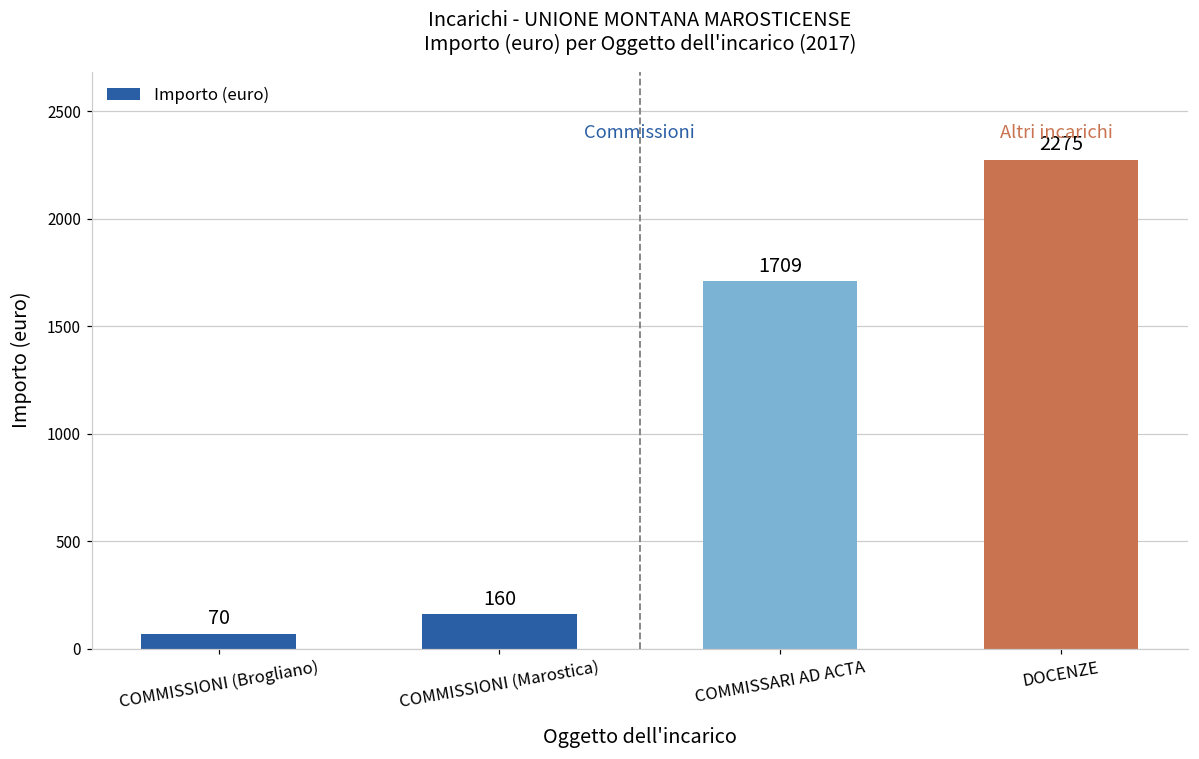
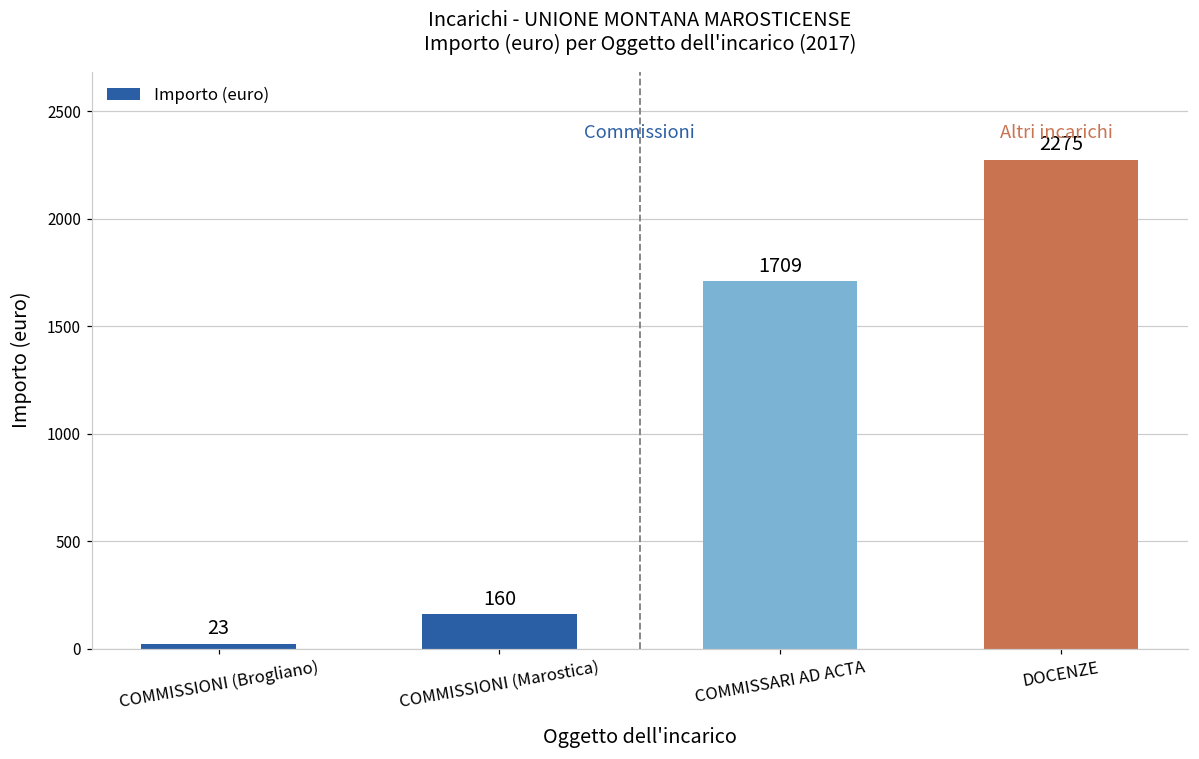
  {
-   "COMMISSIONI (Brogliano)": 70,
+   "COMMISSIONI (Brogliano)": 23,
    "COMMISSIONI (Marostica)": 160,
    "COMMISSARI AD ACTA": 1709
  }
